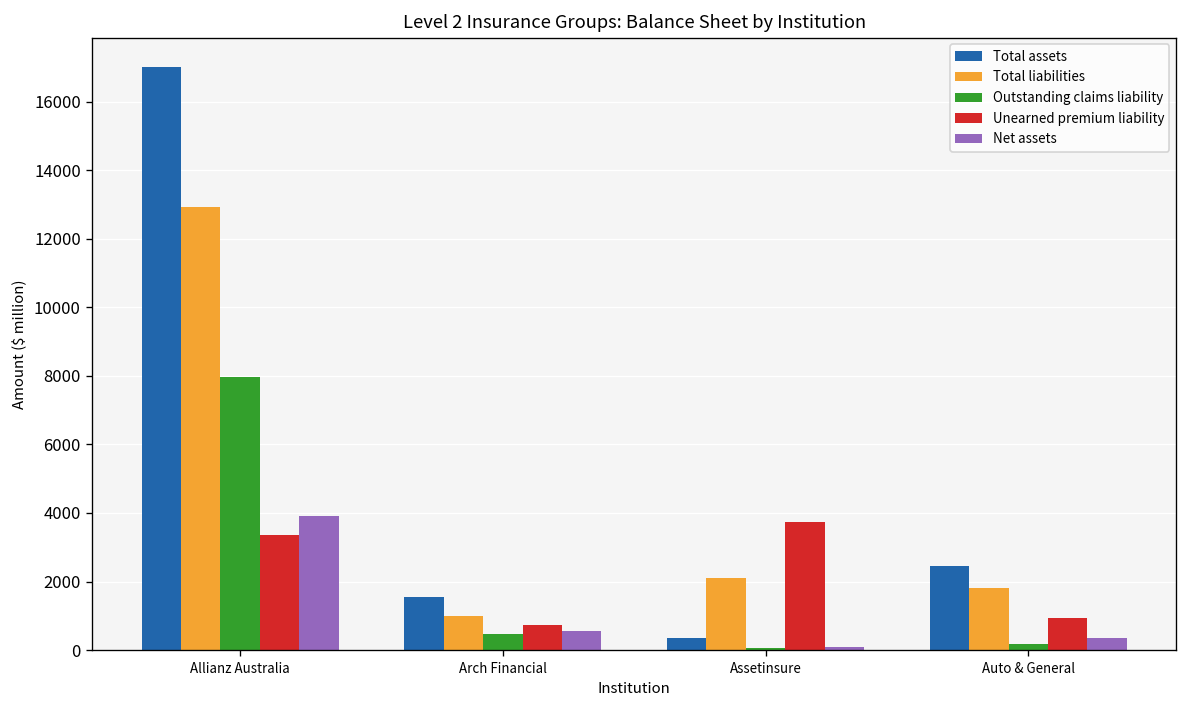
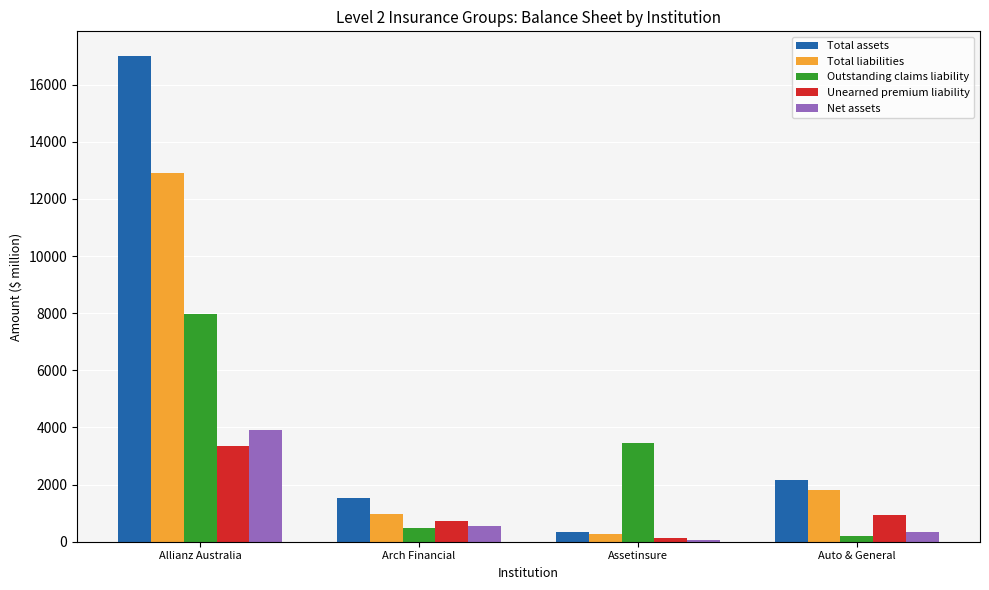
  {
    "Total assets": {
      "Allianz Australia": 17000,
      "Arch Financial": 1500,
      "Assetinsure": 400,
-     "Auto & General": 2500
+     "Auto & General": 2200
    },
    "Total liabilities": {
      "Allianz Australia": 12900,
      "Arch Financial": 1000,
-     "Assetinsure": 2100,
+     "Assetinsure": 300,
      "Auto & General": 1800
    },
    "Outstanding claims liability": {
      "Allianz Australia": 8000,
      "Arch Financial": 500,
-     "Assetinsure": 100,
+     "Assetinsure": 3500,
      "Auto & General": 200
    },
    "Unearned premium liability": {
      "Allianz Australia": 3400,
      "Arch Financial": 700,
-     "Assetinsure": 3700,
+     "Assetinsure": 100,
      "Auto & General": 900
    },
    "Net assets": {
      "Allianz Australia": 3900,
      "Arch Financial": 600,
      "Auto & General": 300
    }
  }
